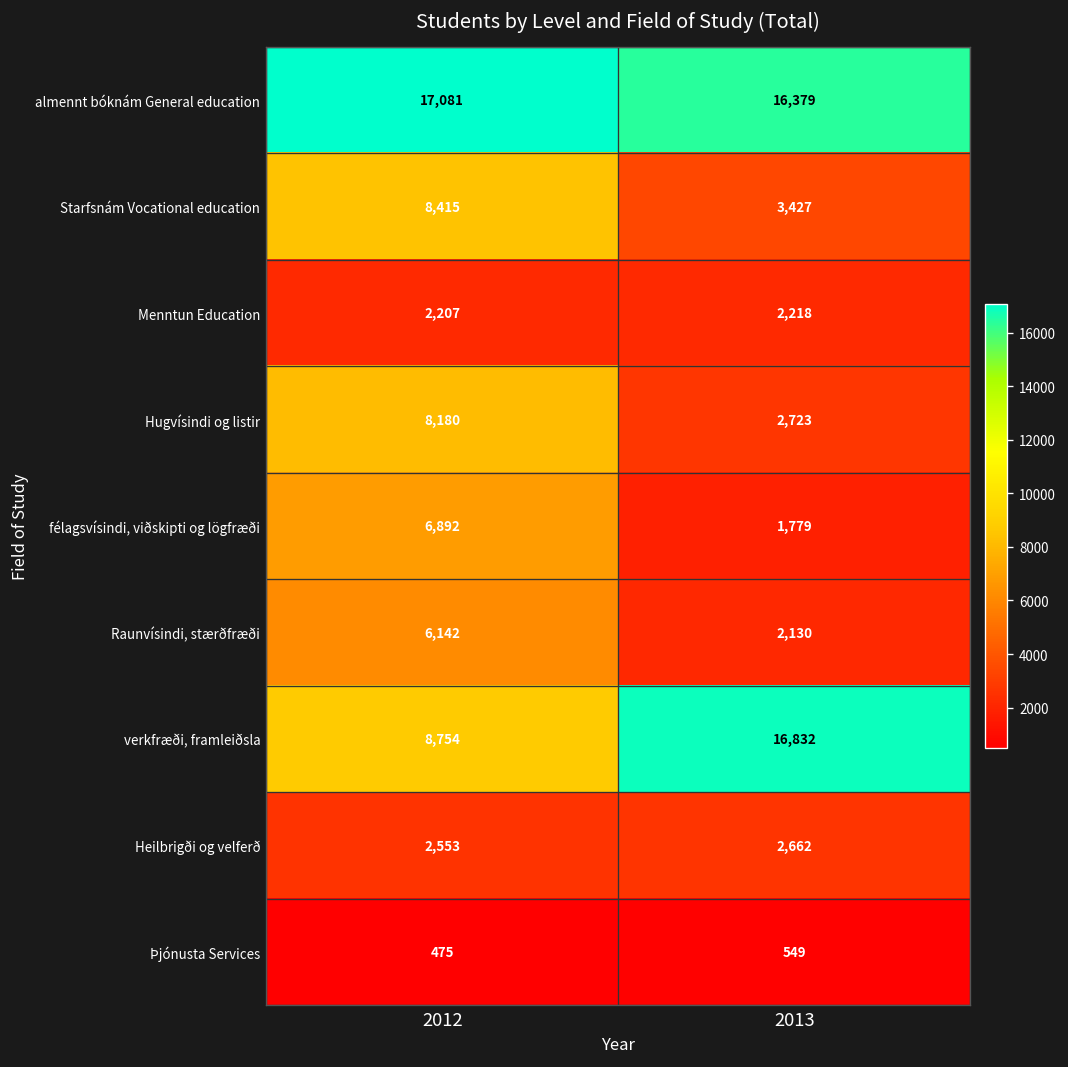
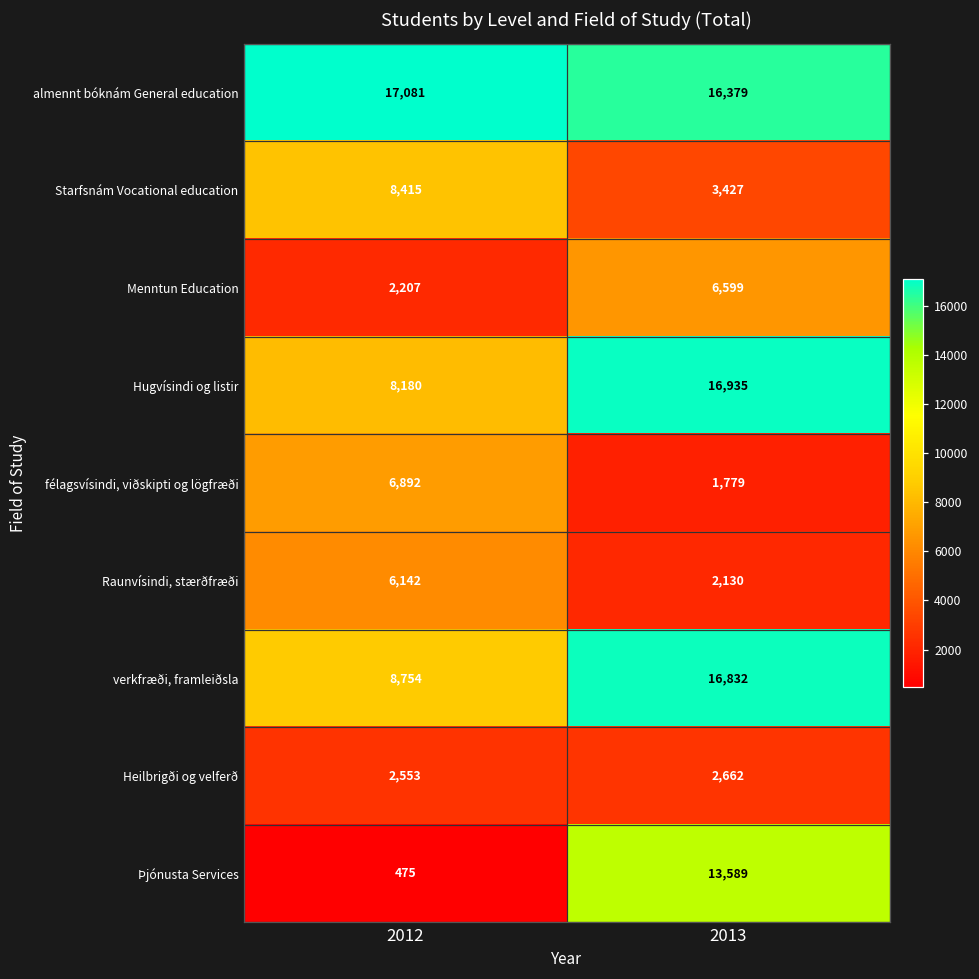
  {
    "almennt bóknám General education": {
      "2012": "17,081",
      "2013": "16,379"
    },
    "Starfsnám Vocational education": {
      "2012": "8,415",
      "2013": "3,427"
    },
    "Menntun Education": {
      "2012": "2,207",
-     "2013": "2,218"
+     "2013": "6,599"
    },
    "Hugvísindi og listir": {
      "2012": "8,180",
-     "2013": "2,723"
+     "2013": "16,935"
    },
    "félagsvísindi, viðskipti og lögfræði": {
      "2012": "6,892",
      "2013": "1,779"
    },
    "Raunvísindi, stærðfræði": {
      "2012": "6,142",
      "2013": "2,130"
    },
    "verkfræði, framleiðsla": {
      "2012": "8,754",
      "2013": "16,832"
    },
    "Heilbrigði og velferð": {
      "2012": "2,553",
      "2013": "2,662"
    },
    "Þjónusta Services": {
      "2012": "475",
-     "2013": "549"
+     "2013": "13,589"
    }
  }
